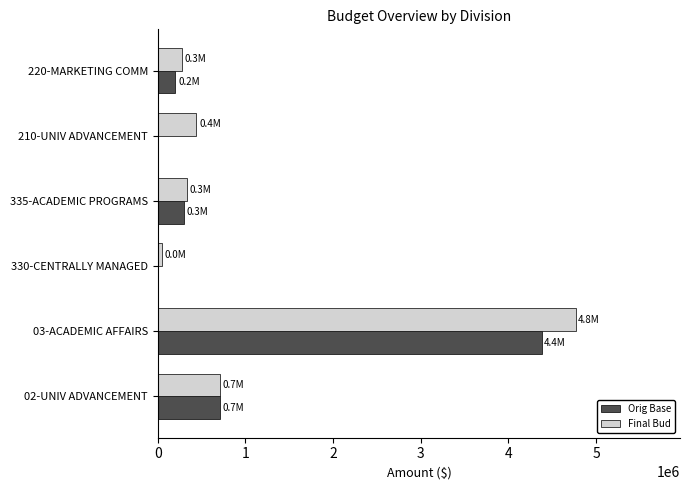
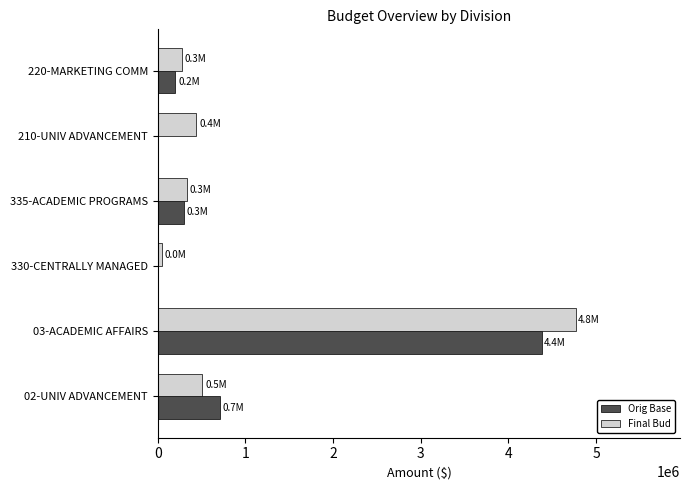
  {
    "Orig Base": {
      "220-MARKETING COMM": "0.2M",
      "335-ACADEMIC PROGRAMS": "0.3M",
      "330-CENTRALLY MANAGED": "0.0M",
      "03-ACADEMIC AFFAIRS": "4.4M",
      "02-UNIV ADVANCEMENT": "0.7M"
    },
    "Final Bud": {
      "220-MARKETING COMM": "0.3M",
      "210-UNIV ADVANCEMENT": "0.4M",
      "335-ACADEMIC PROGRAMS": "0.3M",
      "03-ACADEMIC AFFAIRS": "4.8M",
-     "02-UNIV ADVANCEMENT": "0.7M"
+     "02-UNIV ADVANCEMENT": "0.5M"
    }
  }
